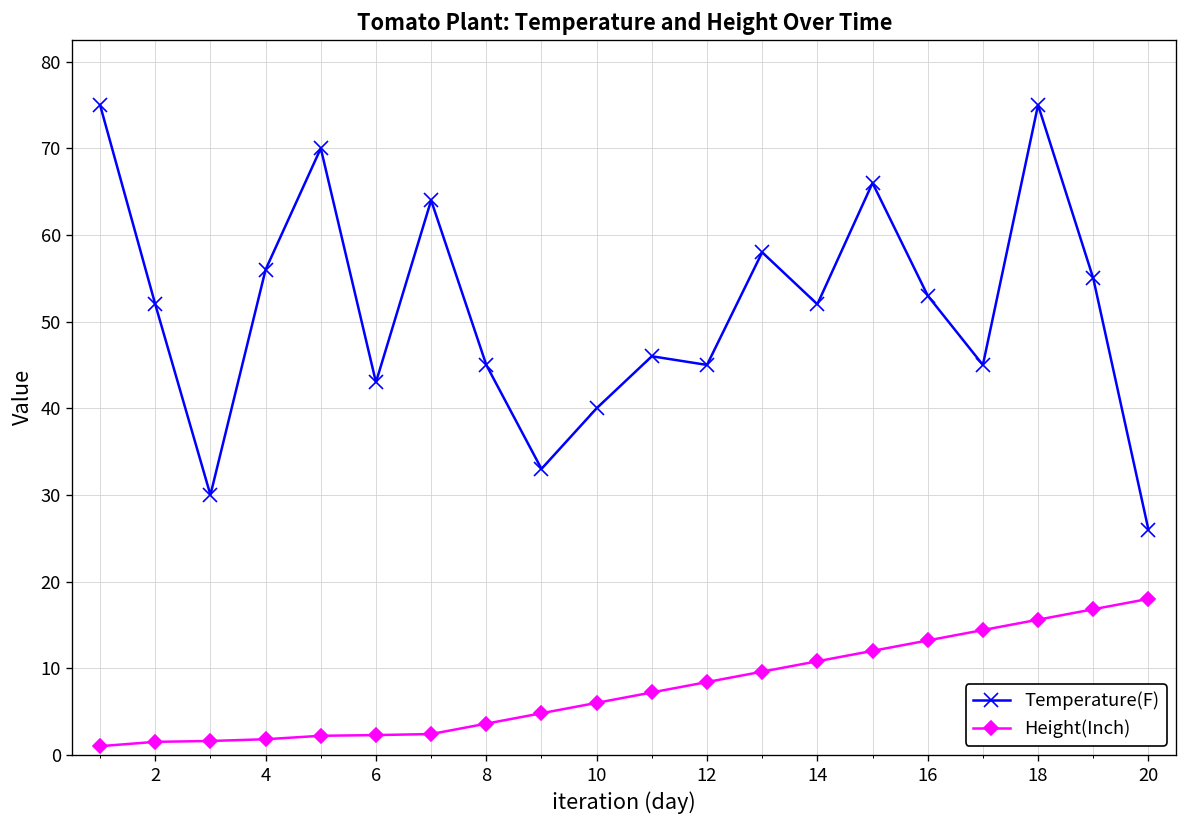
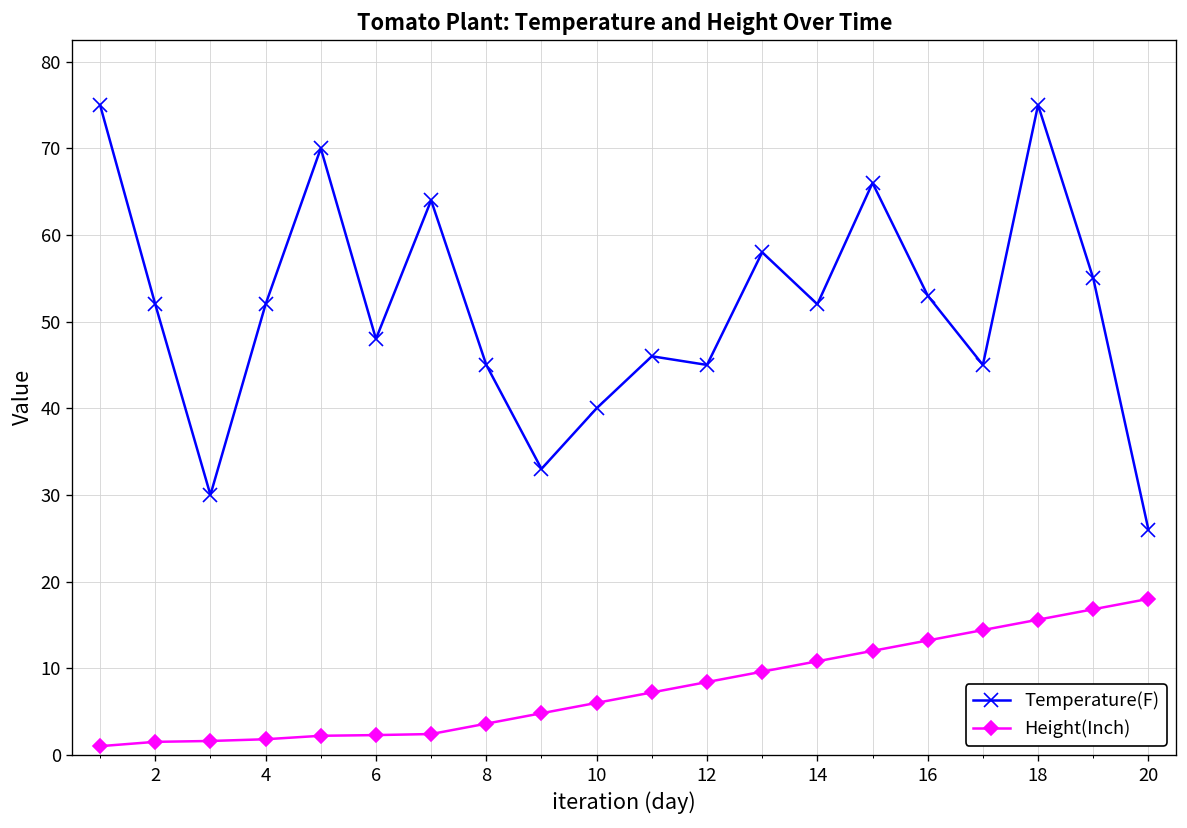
  {
    "Temperature(F)": {
      "2": 52,
-     "4": 56,
-     "6": 43,
+     "4": 52,
+     "6": 48,
      "8": 45,
      "10": 40,
      "12": 45,
      "14": 52,
      "16": 53,
      "18": 75,
      "20": 26
    },
    "Height(Inch)": {
      "2": 2,
      "4": 2,
      "6": 2,
      "8": 4,
      "10": 6,
      "12": 8,
      "14": 11,
      "16": 13,
      "18": 16,
      "20": 18
    }
  }
